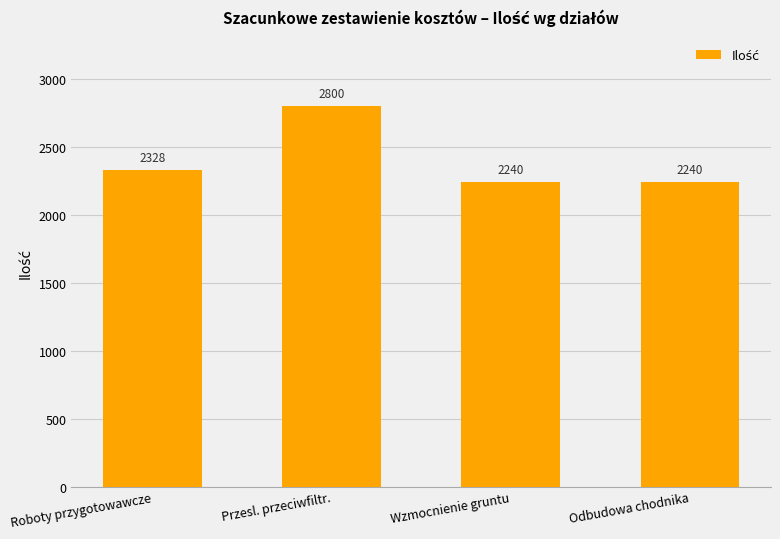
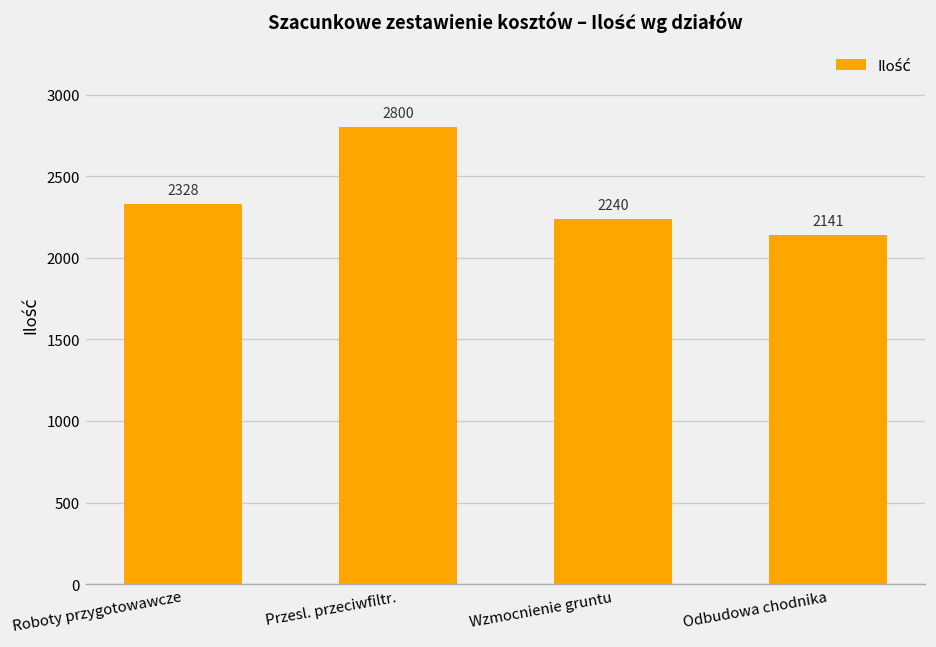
  {
    "Roboty przygotowawcze": 2328,
    "Przesl. przeciwfiltr.": 2800,
    "Wzmocnienie gruntu": 2240,
-   "Odbudowa chodnika": 2240
+   "Odbudowa chodnika": 2141
  }
